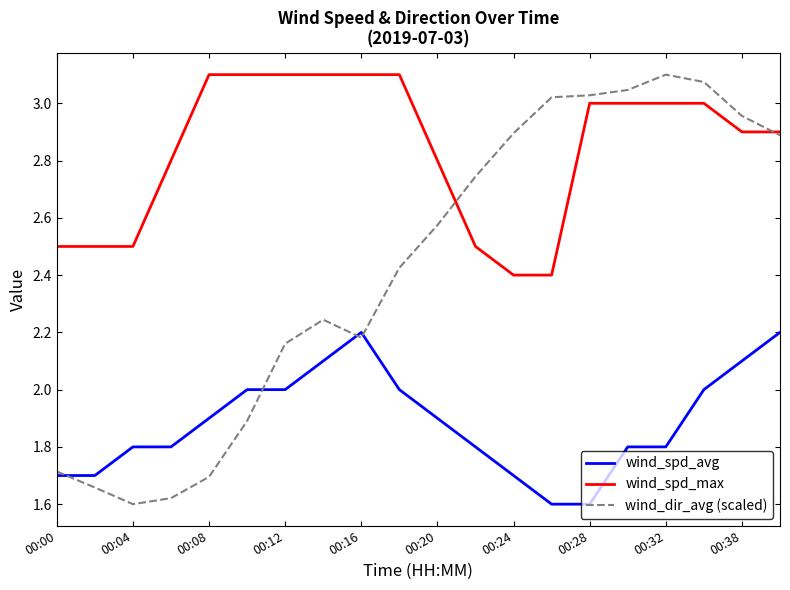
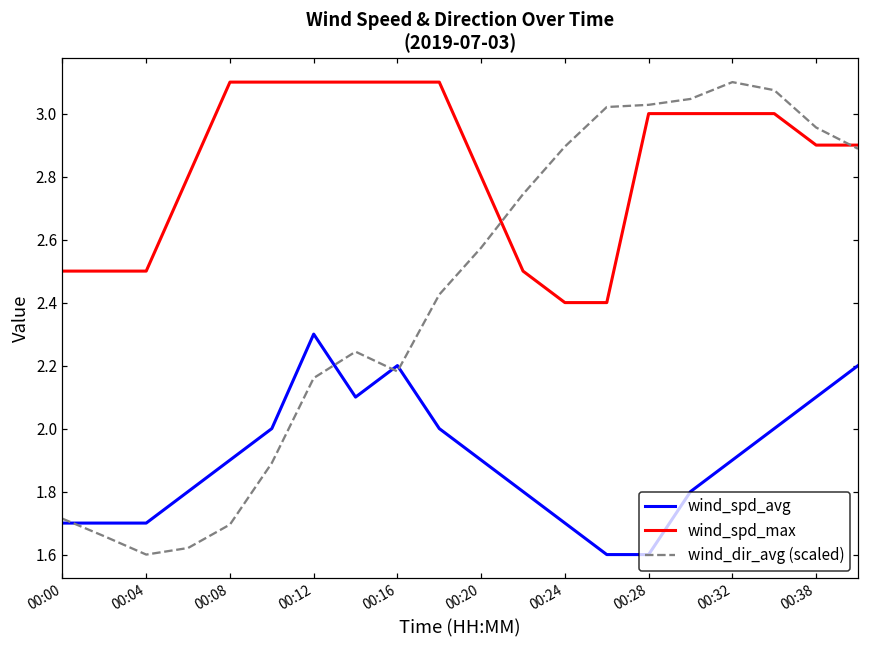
  {
    "wind_spd_avg": {
      "00:00": 1.7,
-     "00:04": 1.8,
+     "00:04": 1.7,
      "00:08": 1.9,
-     "00:12": 2.0,
+     "00:12": 2.3,
      "00:16": 2.2,
      "00:20": 1.9,
      "00:24": 1.7,
-     "00:32": 1.8,
+     "00:32": 1.9,
      "00:38": 2.1
    },
    "wind_spd_max": {
      "00:00": 2.5,
      "00:04": 2.5,
      "00:08": 3.1,
      "00:12": 3.1,
      "00:16": 3.1,
      "00:20": 2.8,
      "00:24": 2.4,
      "00:28": 3.0,
      "00:32": 3.0,
      "00:38": 2.9
    },
    "wind_dir_avg (scaled)": {
      "00:00": 1.71,
      "00:04": 1.6,
      "00:08": 1.7,
      "00:12": 2.16,
      "00:16": 2.18,
      "00:20": 2.57,
      "00:24": 2.9,
      "00:28": 3.03,
      "00:32": 3.1,
      "00:38": 2.96
    }
  }
